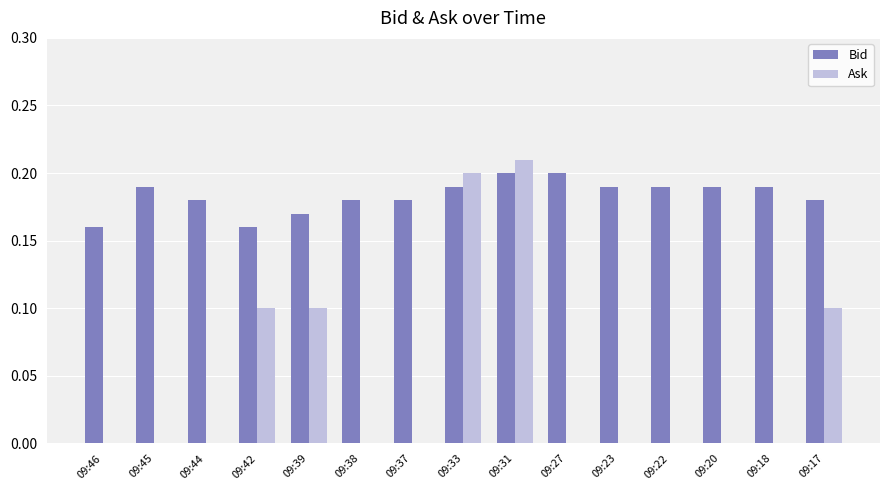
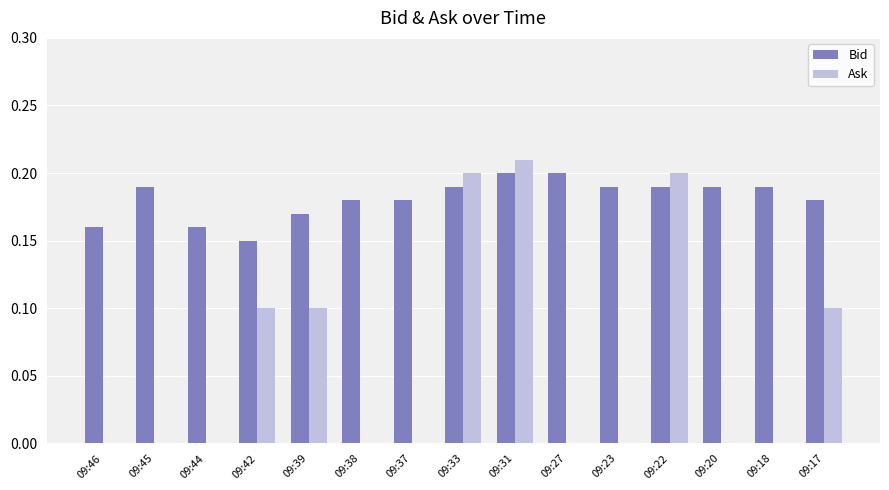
  {
    "Bid": {
      "09:46": 0.16,
      "09:45": 0.19,
-     "09:44": 0.18,
-     "09:42": 0.16,
+     "09:44": 0.16,
+     "09:42": 0.15,
      "09:39": 0.17,
      "09:38": 0.18,
      "09:37": 0.18,
      "09:33": 0.19,
      "09:31": 0.20,
      "09:27": 0.20,
      "09:23": 0.19,
      "09:22": 0.19,
      "09:20": 0.19,
      "09:18": 0.19,
      "09:17": 0.18
    },
    "Ask": {
      "09:46": 0.0,
      "09:45": 0.0,
      "09:44": 0.0,
      "09:42": 0.1,
      "09:39": 0.1,
      "09:38": 0.0,
      "09:37": 0.0,
      "09:33": 0.2,
      "09:31": 0.210,
      "09:27": 0.0,
      "09:23": 0.0,
-     "09:22": 0.0,
+     "09:22": 0.2,
      "09:20": 0.0,
      "09:18": 0.0,
      "09:17": 0.1
    }
  }
